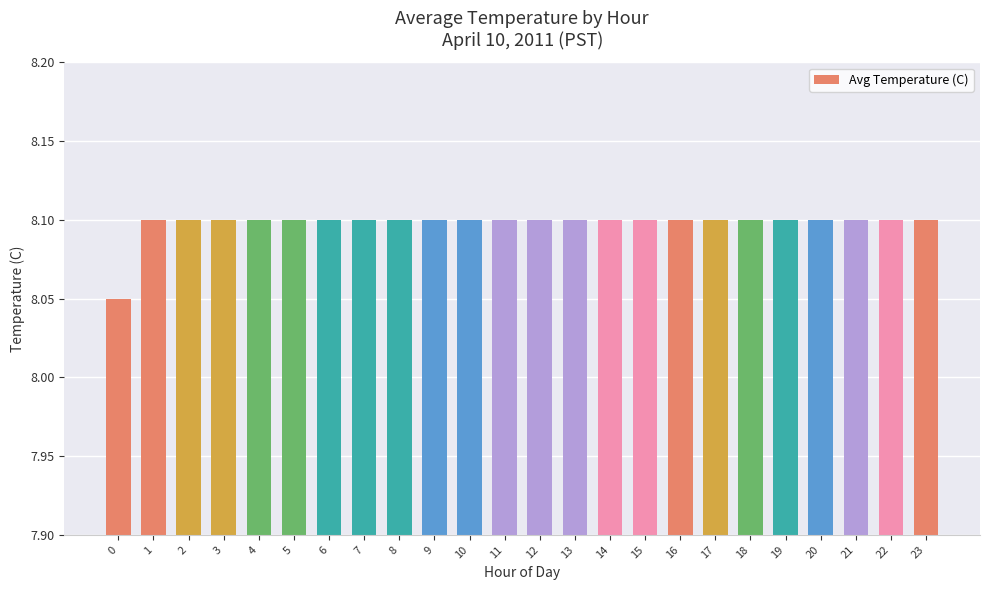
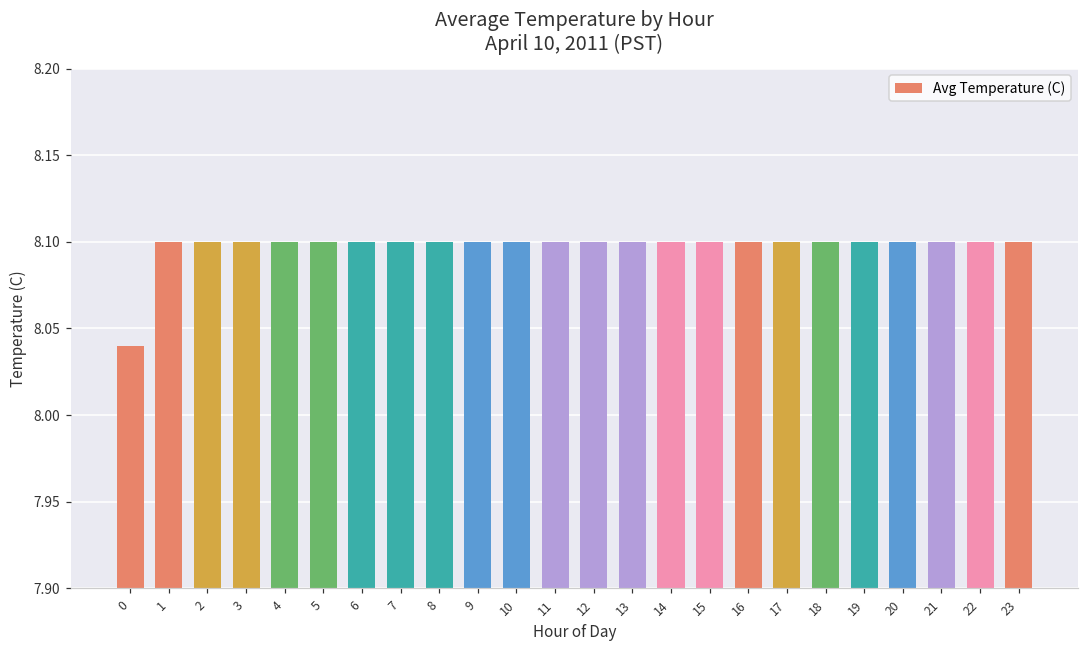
  {
-   "0": 8.05,
+   "0": 8.04,
    "1": 8.10,
    "2": 8.10,
    "3": 8.10,
    "4": 8.10,
    "5": 8.10,
    "6": 8.10,
    "7": 8.10,
    "8": 8.10,
    "9": 8.10,
    "10": 8.10,
    "11": 8.10,
    "12": 8.10,
    "13": 8.10,
    "14": 8.10,
    "15": 8.10,
    "16": 8.10,
    "17": 8.10,
    "18": 8.10,
    "19": 8.10,
    "20": 8.10,
    "21": 8.10,
    "22": 8.10,
    "23": 8.10
  }
